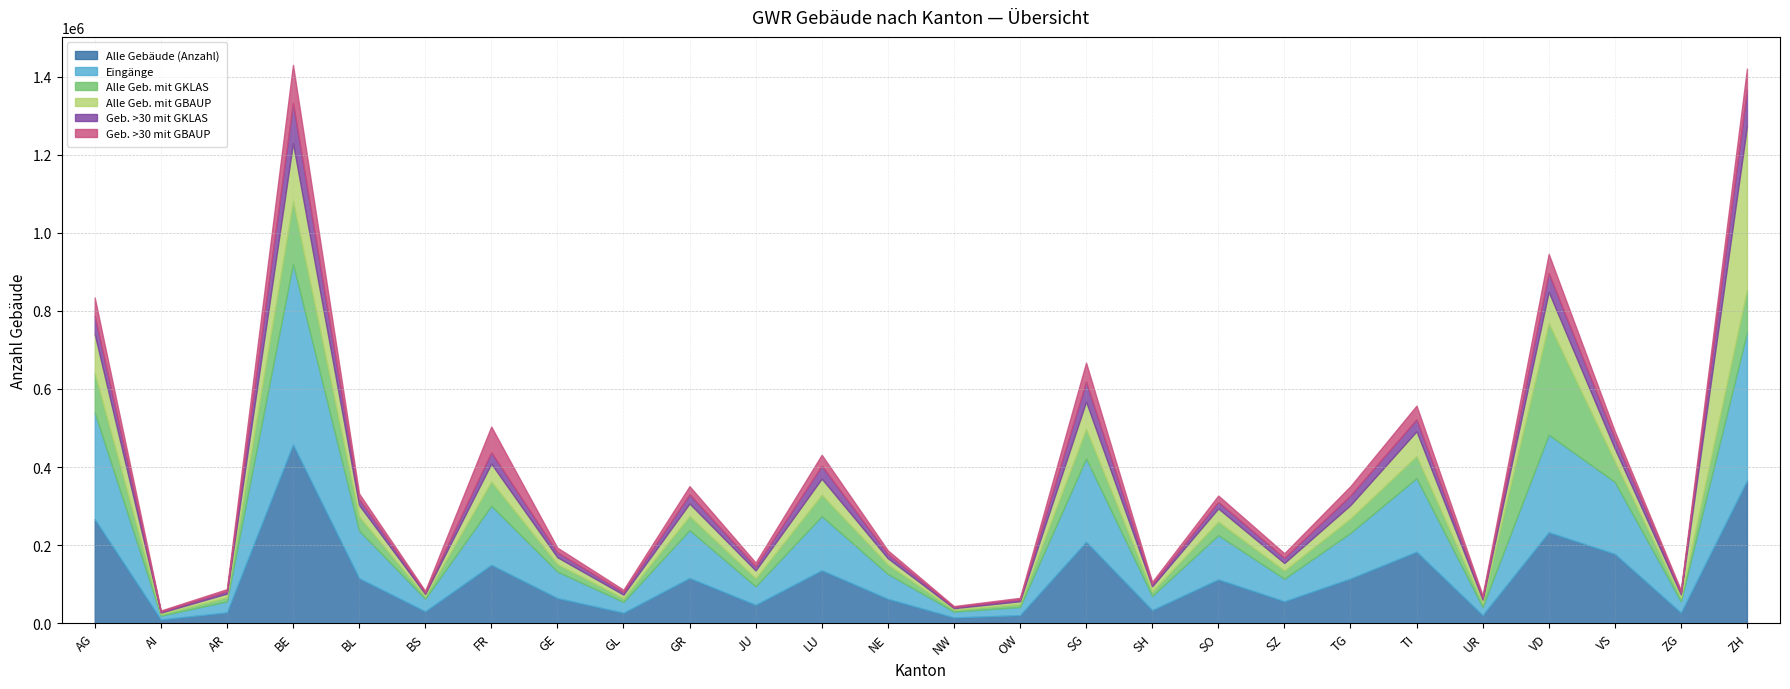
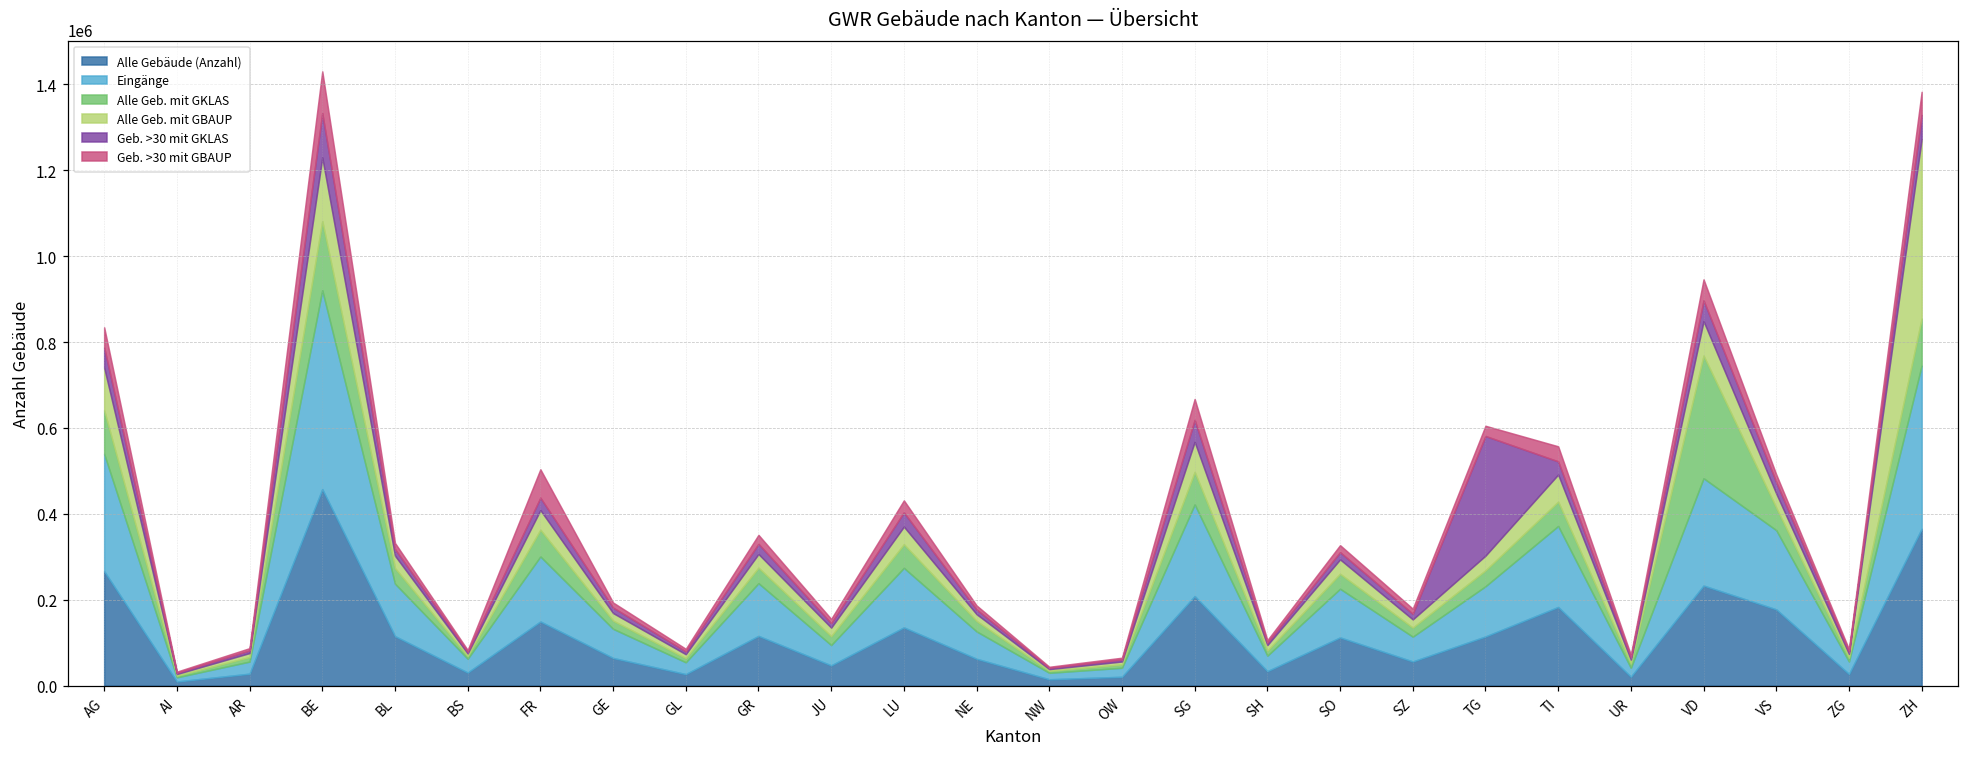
  {
    "Alle Gebäude (Anzahl)": {
      "AG": 270000,
      "AI": 10000,
      "AR": 30000,
      "BE": 460000,
      "BL": 120000,
      "BS": 30000,
      "FR": 150000,
      "GE": 60000,
      "GL": 30000,
      "GR": 120000,
      "JU": 50000,
      "LU": 140000,
      "NE": 60000,
      "NW": 10000,
      "OW": 20000,
      "SG": 210000,
      "SH": 30000,
      "SO": 110000,
      "SZ": 60000,
      "TG": 110000,
      "TI": 180000,
      "UR": 20000,
      "VD": 230000,
      "VS": 180000,
      "ZG": 30000,
      "ZH": 370000
    },
    "Eingänge": {
      "AG": 270000,
      "AR": 30000,
      "BE": 460000,
      "BL": 120000,
      "FR": 150000,
      "GE": 70000,
      "GL": 30000,
      "GR": 120000,
      "JU": 50000,
      "LU": 140000,
      "NE": 60000,
      "OW": 20000,
      "SG": 210000,
      "SH": 40000,
      "SO": 110000,
      "SZ": 60000,
      "TG": 120000,
      "TI": 190000,
      "UR": 20000,
      "VD": 250000,
      "VS": 180000,
      "ZG": 30000,
      "ZH": 380000
    },
    "Alle Geb. mit GKLAS": {
      "AG": 100000,
      "AR": 10000,
      "BE": 160000,
      "BL": 40000,
      "FR": 60000,
      "GE": 20000,
      "GL": 10000,
      "GR": 40000,
      "JU": 20000,
      "LU": 50000,
      "NE": 20000,
      "OW": 10000,
      "SG": 80000,
      "SH": 10000,
      "SO": 30000,
      "SZ": 20000,
      "TG": 40000,
      "TI": 60000,
      "UR": 10000,
      "VD": 290000,
      "VS": 50000,
      "ZG": 10000,
      "ZH": 110000
    },
    "Alle Geb. mit GBAUP": {
      "AG": 100000,
      "BE": 150000,
      "BL": 30000,
      "FR": 50000,
      "GE": 20000,
      "GR": 30000,
      "JU": 20000,
      "LU": 40000,
      "NE": 20000,
      "SG": 70000,
      "SO": 30000,
      "SZ": 20000,
      "TG": 30000,
      "TI": 60000,
      "VD": 80000,
      "VS": 30000,
      "ZH": 420000
    },
    "Geb. >30 mit GKLAS": {
      "AG": 50000,
      "BE": 100000,
      "BL": 20000,
      "FR": 30000,
      "GE": 10000,
      "GR": 20000,
      "JU": 10000,
      "LU": 30000,
      "NE": 10000,
      "SG": 50000,
      "SO": 20000,
      "SZ": 10000,
-     "TG": 20000,
+     "TG": 280000,
      "TI": 30000,
      "VD": 50000,
      "VS": 30000,
-     "ZH": 90000
+     "ZH": 60000
    },
    "Geb. >30 mit GBAUP": {
      "AG": 50000,
      "BE": 100000,
      "BL": 10000,
      "FR": 70000,
      "GE": 10000,
      "GR": 20000,
      "JU": 10000,
      "LU": 30000,
      "NE": 10000,
      "SG": 50000,
      "SO": 20000,
      "SZ": 10000,
      "TG": 20000,
      "TI": 40000,
      "VD": 50000,
      "VS": 20000,
      "ZH": 50000
    }
  }
